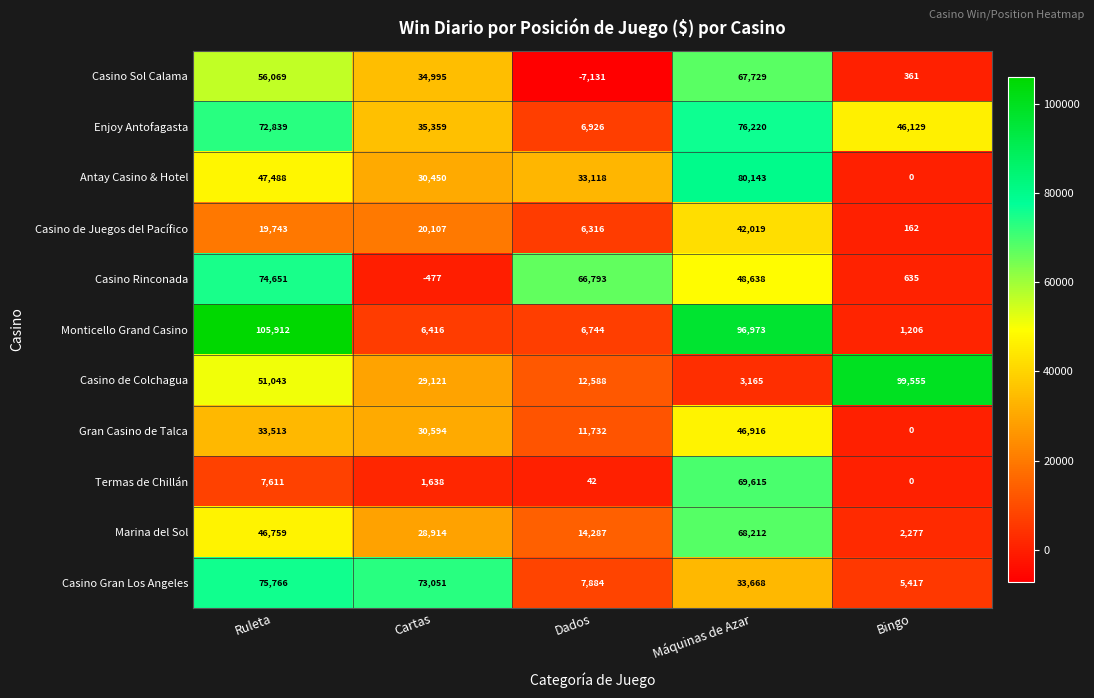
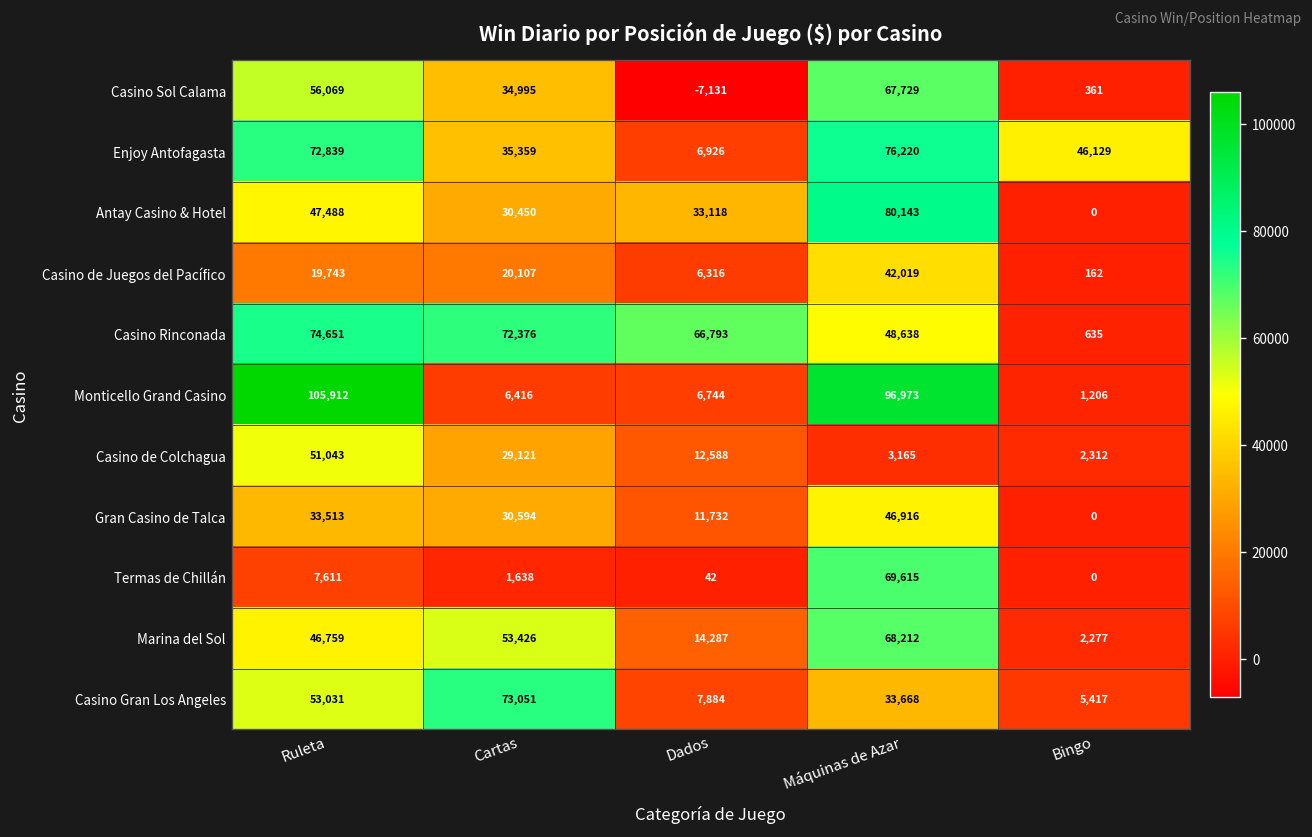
  {
    "Casino Sol Calama": {
      "Ruleta": "56,069",
      "Cartas": "34,995",
      "Dados": "-7,131",
      "Máquinas de Azar": "67,729",
      "Bingo": "361"
    },
    "Enjoy Antofagasta": {
      "Ruleta": "72,839",
      "Cartas": "35,359",
      "Dados": "6,926",
      "Máquinas de Azar": "76,220",
      "Bingo": "46,129"
    },
    "Antay Casino & Hotel": {
      "Ruleta": "47,488",
      "Cartas": "30,450",
      "Dados": "33,118",
      "Máquinas de Azar": "80,143",
      "Bingo": "0"
    },
    "Casino de Juegos del Pacífico": {
      "Ruleta": "19,743",
      "Cartas": "20,107",
      "Dados": "6,316",
      "Máquinas de Azar": "42,019",
      "Bingo": "162"
    },
    "Casino Rinconada": {
      "Ruleta": "74,651",
-     "Cartas": "-477",
+     "Cartas": "72,376",
      "Dados": "66,793",
      "Máquinas de Azar": "48,638",
      "Bingo": "635"
    },
    "Monticello Grand Casino": {
      "Ruleta": "105,912",
      "Cartas": "6,416",
      "Dados": "6,744",
      "Máquinas de Azar": "96,973",
      "Bingo": "1,206"
    },
    "Casino de Colchagua": {
      "Ruleta": "51,043",
      "Cartas": "29,121",
      "Dados": "12,588",
      "Máquinas de Azar": "3,165",
-     "Bingo": "99,555"
+     "Bingo": "2,312"
    },
    "Gran Casino de Talca": {
      "Ruleta": "33,513",
      "Cartas": "30,594",
      "Dados": "11,732",
      "Máquinas de Azar": "46,916",
      "Bingo": "0"
    },
    "Termas de Chillán": {
      "Ruleta": "7,611",
      "Cartas": "1,638",
      "Dados": "42",
      "Máquinas de Azar": "69,615",
      "Bingo": "0"
    },
    "Marina del Sol": {
      "Ruleta": "46,759",
-     "Cartas": "28,914",
+     "Cartas": "53,426",
      "Dados": "14,287",
      "Máquinas de Azar": "68,212",
      "Bingo": "2,277"
    },
    "Casino Gran Los Angeles": {
-     "Ruleta": "75,766",
+     "Ruleta": "53,031",
      "Cartas": "73,051",
      "Dados": "7,884",
      "Máquinas de Azar": "33,668",
      "Bingo": "5,417"
    }
  }
